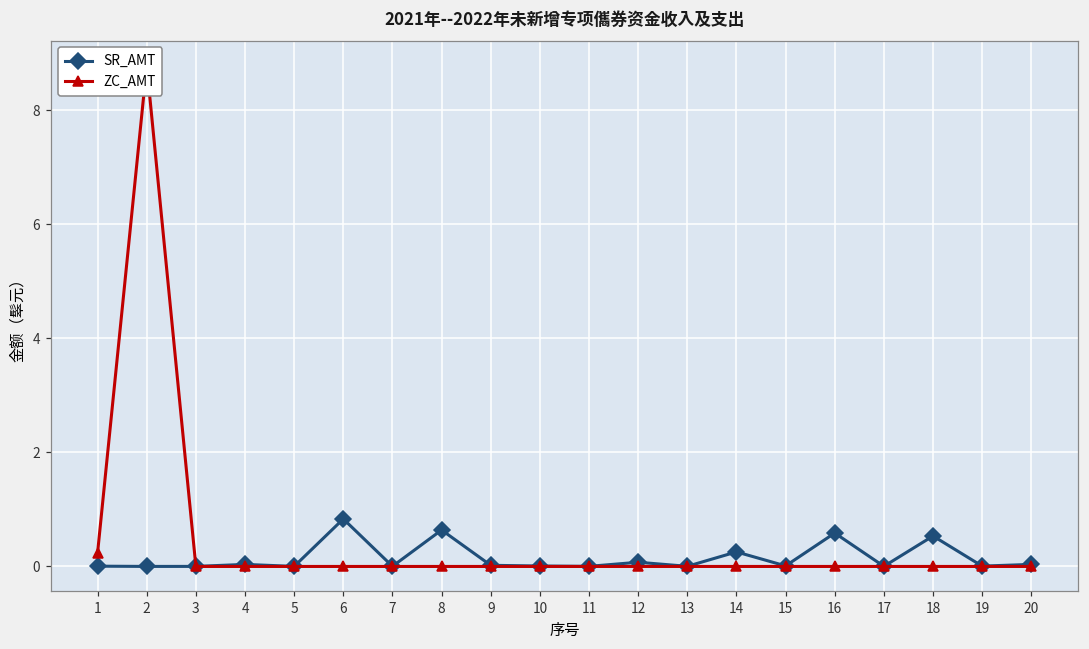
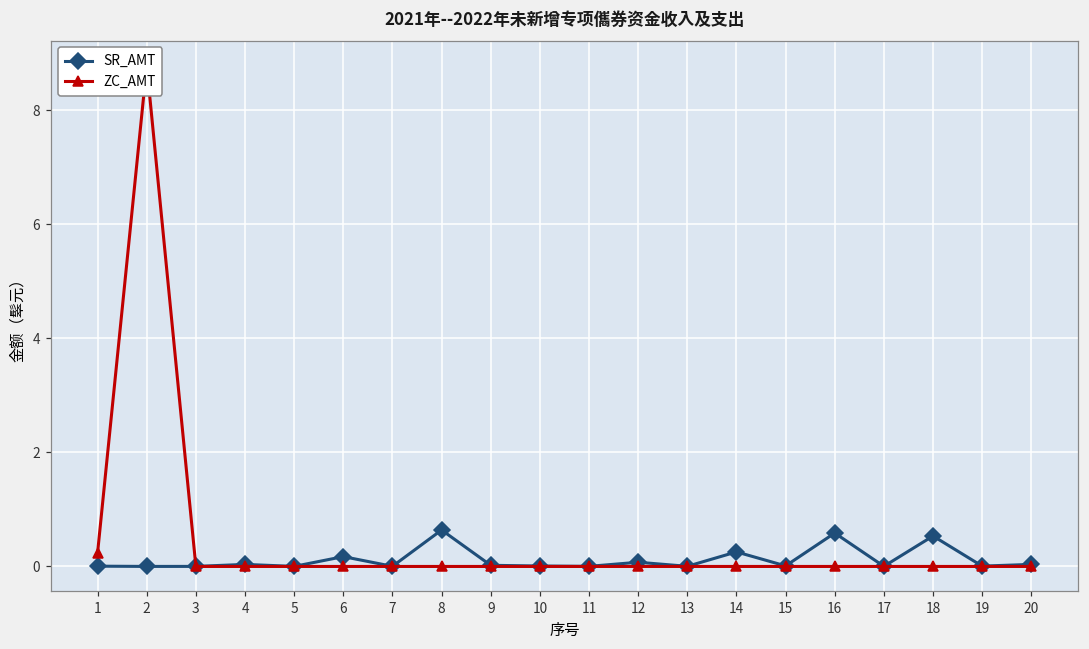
  {
    "SR_AMT": {
      "1": 0.0,
      "2": 0.0,
-     "6": 0.8,
+     "6": 0.2,
      "8": 0.6,
      "12": 0.1,
      "14": 0.3,
      "16": 0.6,
      "18": 0.5
    },
    "ZC_AMT": {
      "1": 0.2,
      "6": 0.0,
      "8": 0.0,
      "12": 0.0,
      "14": 0.0,
      "16": 0.0,
      "18": 0.0
    }
  }
